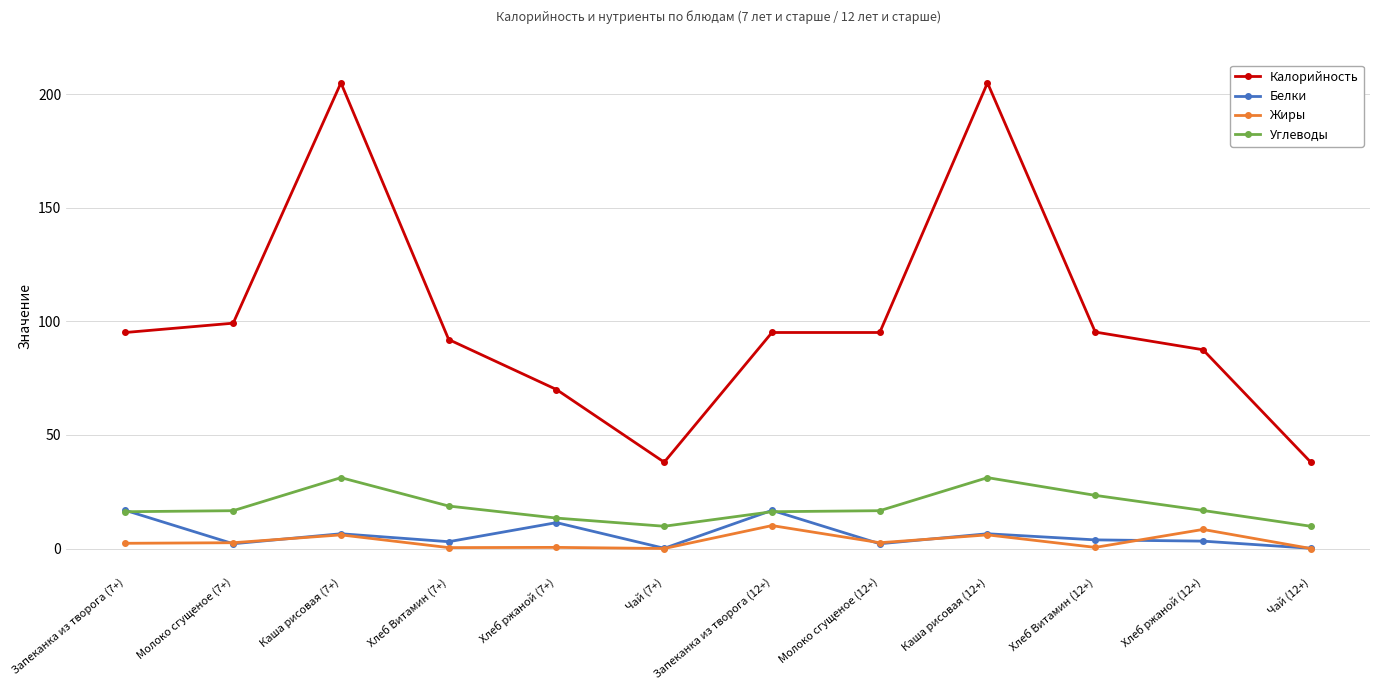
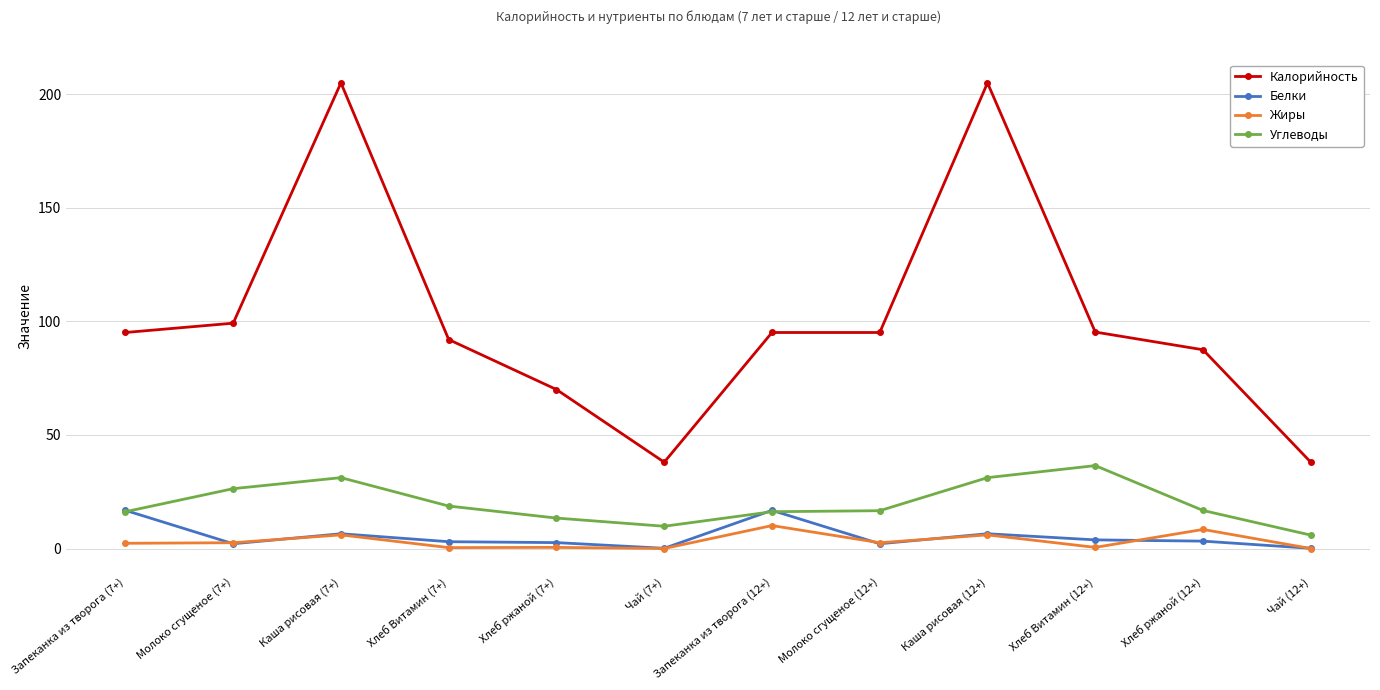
  {
    "Калорийность": {
      "Запеканка из творога (7+)": 95,
      "Молоко сгущеное (7+)": 99,
      "Каша рисовая (7+)": 205,
      "Хлеб Витамин (7+)": 92,
      "Хлеб ржаной (7+)": 70,
      "Чай (7+)": 38,
      "Запеканка из творога (12+)": 95,
      "Молоко сгущеное (12+)": 95,
      "Каша рисовая (12+)": 205,
      "Хлеб Витамин (12+)": 95,
      "Хлеб ржаной (12+)": 88,
      "Чай (12+)": 38
    },
    "Белки": {
      "Хлеб Витамин (7+)": 3,
-     "Хлеб ржаной (7+)": 11,
+     "Хлеб ржаной (7+)": 3,
      "Хлеб Витамин (12+)": 4,
      "Хлеб ржаной (12+)": 3
    },
    "Жиры": {
      "Запеканка из творога (7+)": 2,
      "Хлеб Витамин (7+)": 0,
      "Хлеб ржаной (7+)": 1,
      "Запеканка из творога (12+)": 10,
      "Хлеб Витамин (12+)": 1,
      "Хлеб ржаной (12+)": 8
    },
    "Углеводы": {
-     "Молоко сгущеное (7+)": 17,
+     "Молоко сгущеное (7+)": 26,
      "Каша рисовая (7+)": 31,
      "Хлеб Витамин (7+)": 19,
      "Хлеб ржаной (7+)": 13,
      "Чай (7+)": 10,
      "Молоко сгущеное (12+)": 17,
      "Каша рисовая (12+)": 31,
-     "Хлеб Витамин (12+)": 23,
+     "Хлеб Витамин (12+)": 37,
      "Хлеб ржаной (12+)": 17,
-     "Чай (12+)": 10
+     "Чай (12+)": 6
    }
  }
